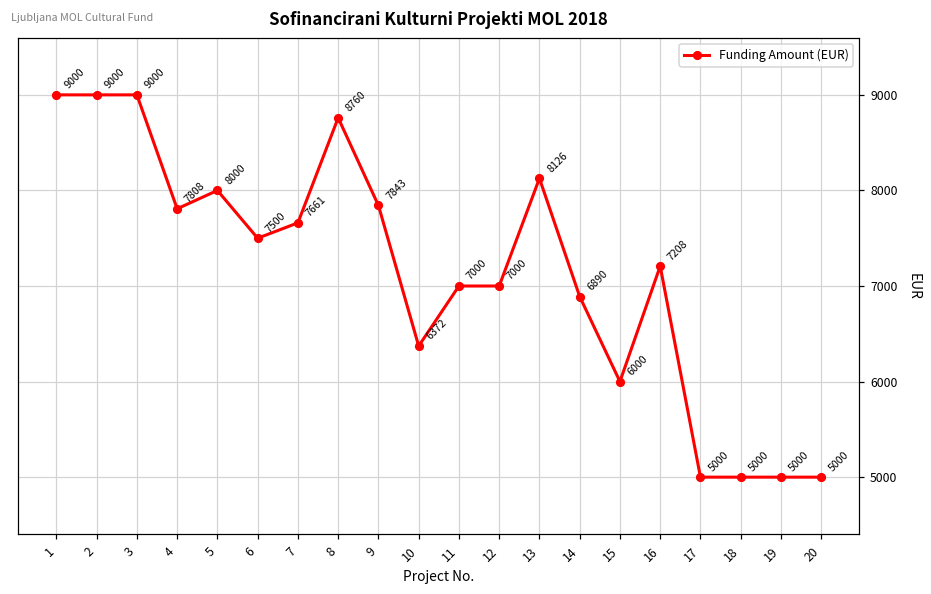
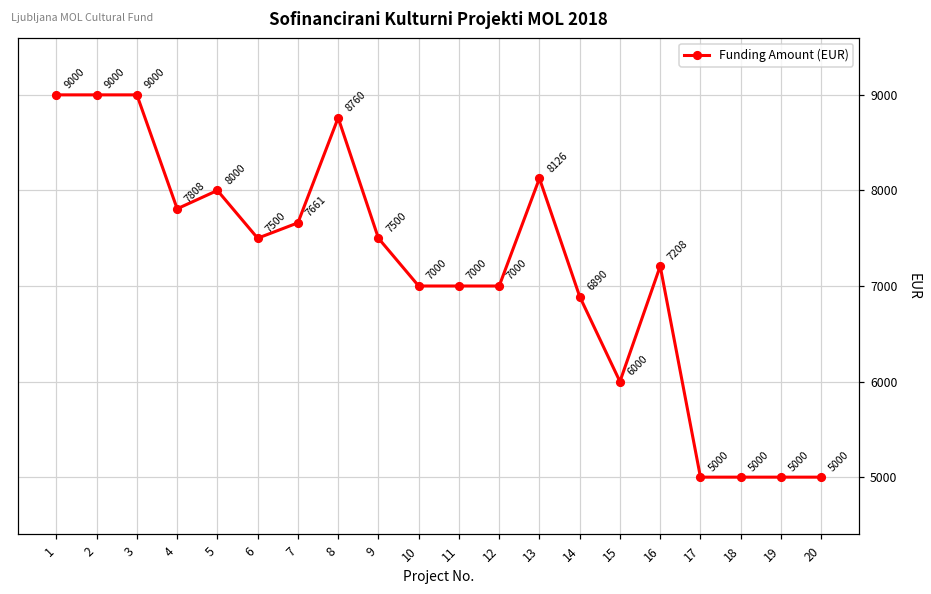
  {
    "1": 9000,
    "2": 9000,
    "3": 9000,
    "4": 7808,
    "5": 8000,
    "6": 7500,
    "7": 7661,
    "8": 8760,
-   "9": 7843,
-   "10": 6372,
+   "9": 7500,
+   "10": 7000,
    "11": 7000,
    "12": 7000,
    "13": 8126,
    "14": 6890,
    "15": 6000,
    "16": 7208,
    "17": 5000,
    "18": 5000,
    "19": 5000,
    "20": 5000
  }
